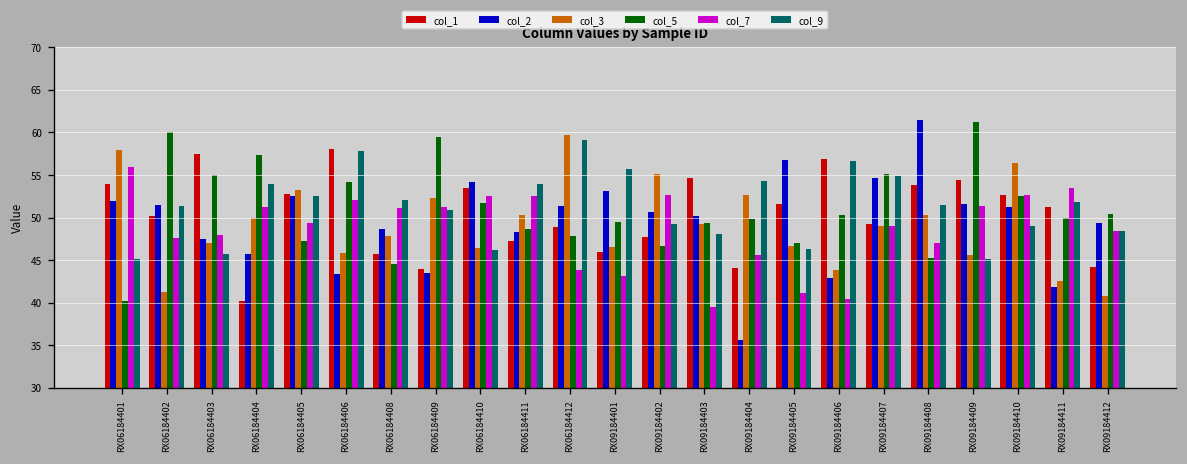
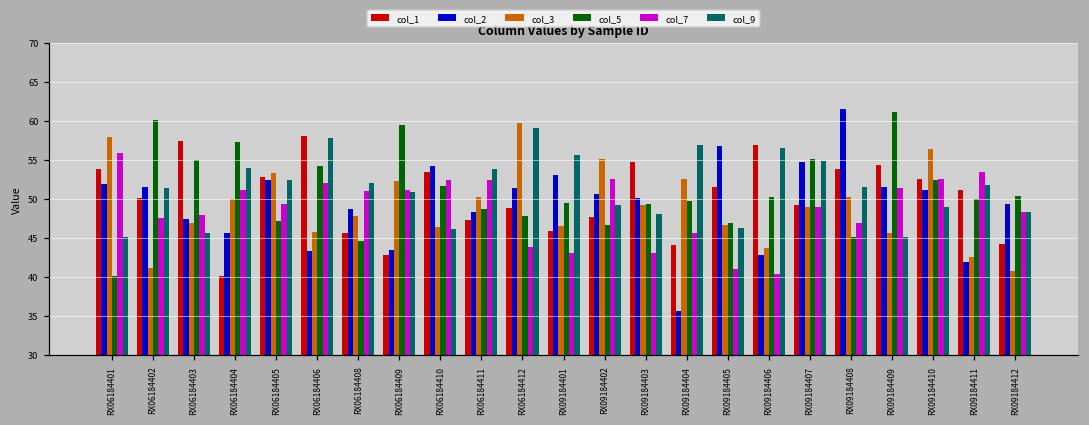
  {
    "col_1": {
      "RX06184401": 54,
      "RX06184402": 50,
      "RX06184403": 58,
      "RX06184404": 40,
      "RX06184405": 53,
      "RX06184406": 58,
      "RX06184408": 46,
-     "RX06184409": 44,
+     "RX06184409": 43,
      "RX06184410": 54,
      "RX06184411": 47,
      "RX06184412": 49,
      "RX09184401": 46,
      "RX09184402": 48,
      "RX09184403": 55,
      "RX09184404": 44,
      "RX09184405": 52,
      "RX09184406": 57,
      "RX09184407": 49,
      "RX09184408": 54,
      "RX09184409": 54,
      "RX09184410": 53,
      "RX09184411": 51,
      "RX09184412": 44
    },
    "col_2": {
      "RX06184401": 52,
      "RX06184402": 52,
      "RX06184403": 48,
      "RX06184404": 46,
      "RX06184405": 53,
      "RX06184406": 43,
      "RX06184408": 49,
      "RX06184409": 44,
      "RX06184410": 54,
      "RX06184411": 48,
      "RX06184412": 51,
      "RX09184401": 53,
      "RX09184402": 51,
      "RX09184403": 50,
      "RX09184404": 36,
      "RX09184405": 57,
      "RX09184406": 43,
      "RX09184407": 55,
      "RX09184408": 62,
      "RX09184409": 52,
      "RX09184410": 51,
      "RX09184411": 42,
      "RX09184412": 49
    },
    "col_3": {
      "RX06184401": 58,
      "RX06184402": 41,
      "RX06184403": 47,
      "RX06184404": 50,
      "RX06184405": 53,
      "RX06184406": 46,
      "RX06184408": 48,
      "RX06184409": 52,
      "RX06184410": 46,
      "RX06184411": 50,
      "RX06184412": 60,
      "RX09184401": 47,
      "RX09184402": 55,
      "RX09184403": 49,
      "RX09184404": 53,
      "RX09184405": 47,
      "RX09184406": 44,
      "RX09184407": 49,
      "RX09184408": 50,
      "RX09184409": 46,
      "RX09184410": 56,
      "RX09184411": 43,
      "RX09184412": 41
    },
    "col_5": {
      "RX06184401": 40,
      "RX06184402": 60,
      "RX06184403": 55,
      "RX06184404": 57,
      "RX06184405": 47,
      "RX06184406": 54,
      "RX06184408": 45,
      "RX06184409": 60,
      "RX06184410": 52,
      "RX06184411": 49,
      "RX06184412": 48,
      "RX09184401": 50,
      "RX09184402": 47,
      "RX09184403": 49,
      "RX09184404": 50,
      "RX09184405": 47,
      "RX09184406": 50,
      "RX09184407": 55,
      "RX09184408": 45,
      "RX09184409": 61,
      "RX09184410": 53,
      "RX09184411": 50,
      "RX09184412": 50
    },
    "col_7": {
      "RX06184401": 56,
      "RX06184402": 48,
      "RX06184403": 48,
      "RX06184404": 51,
      "RX06184405": 49,
      "RX06184406": 52,
      "RX06184408": 51,
      "RX06184409": 51,
      "RX06184410": 53,
      "RX06184411": 53,
      "RX06184412": 44,
      "RX09184401": 43,
      "RX09184402": 53,
-     "RX09184403": 40,
+     "RX09184403": 43,
      "RX09184404": 46,
      "RX09184405": 41,
      "RX09184406": 40,
      "RX09184407": 49,
      "RX09184408": 47,
      "RX09184409": 51,
      "RX09184410": 53,
      "RX09184411": 54,
      "RX09184412": 48
    },
    "col_9": {
      "RX06184401": 45,
      "RX06184402": 51,
      "RX06184403": 46,
      "RX06184404": 54,
      "RX06184405": 53,
      "RX06184406": 58,
      "RX06184408": 52,
      "RX06184409": 51,
      "RX06184410": 46,
      "RX06184411": 54,
      "RX06184412": 59,
      "RX09184401": 56,
      "RX09184402": 49,
      "RX09184403": 48,
-     "RX09184404": 54,
+     "RX09184404": 57,
      "RX09184405": 46,
      "RX09184406": 57,
      "RX09184407": 55,
      "RX09184408": 52,
      "RX09184409": 45,
      "RX09184410": 49,
      "RX09184411": 52,
      "RX09184412": 48
    }
  }
